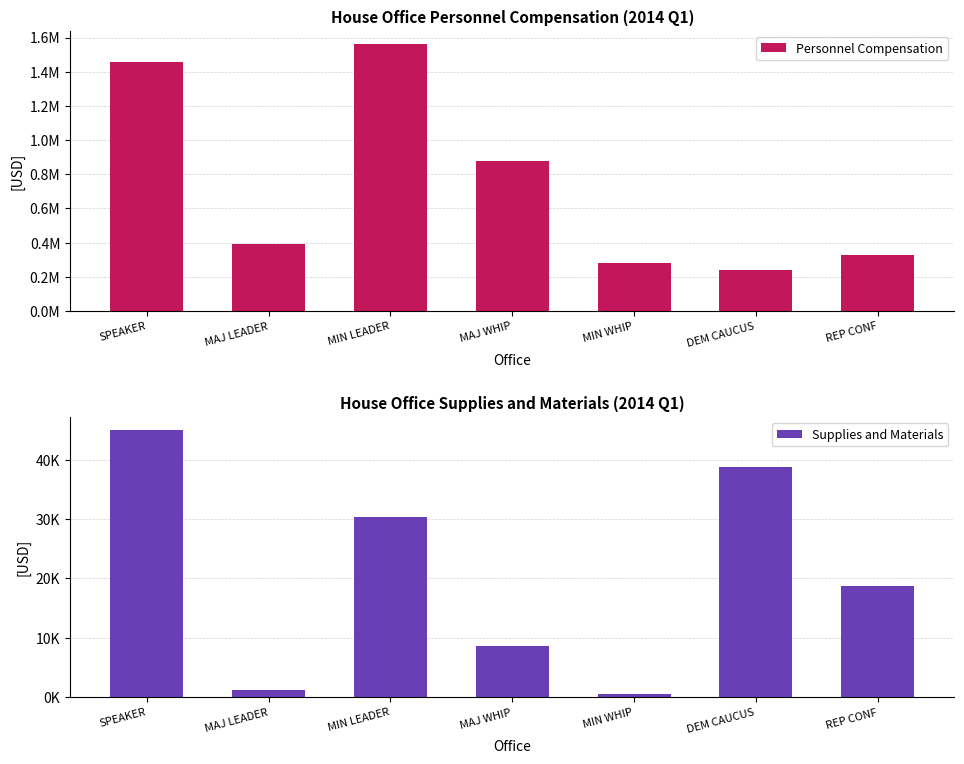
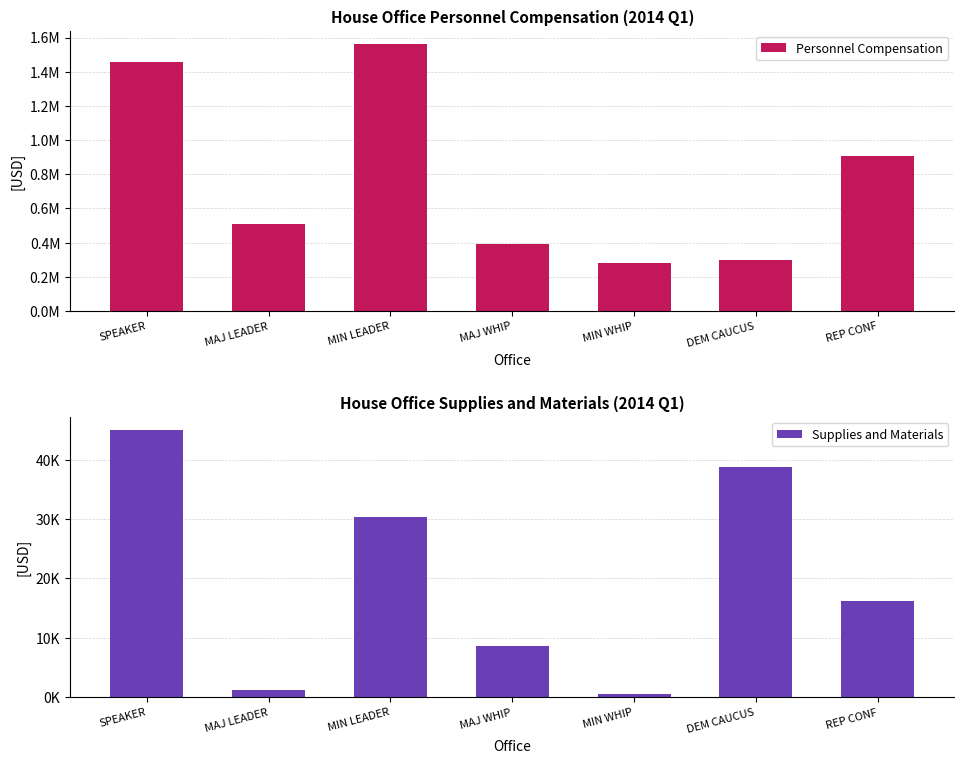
  {
    "House Office Personnel Compensation (2014 Q1)": {
      "SPEAKER": 1460000,
-     "MAJ LEADER": 390000,
+     "MAJ LEADER": 510000,
      "MIN LEADER": 1560000,
-     "MAJ WHIP": 880000,
+     "MAJ WHIP": 390000,
      "MIN WHIP": 280000,
-     "DEM CAUCUS": 240000,
-     "REP CONF": 330000
+     "DEM CAUCUS": 300000,
+     "REP CONF": 900000
    },
    "House Office Supplies and Materials (2014 Q1)": {
      "SPEAKER": 45000,
      "MAJ LEADER": 1000,
      "MIN LEADER": 30000,
      "MAJ WHIP": 9000,
      "MIN WHIP": 1000,
      "DEM CAUCUS": 39000,
-     "REP CONF": 19000
+     "REP CONF": 16000
    }
  }
